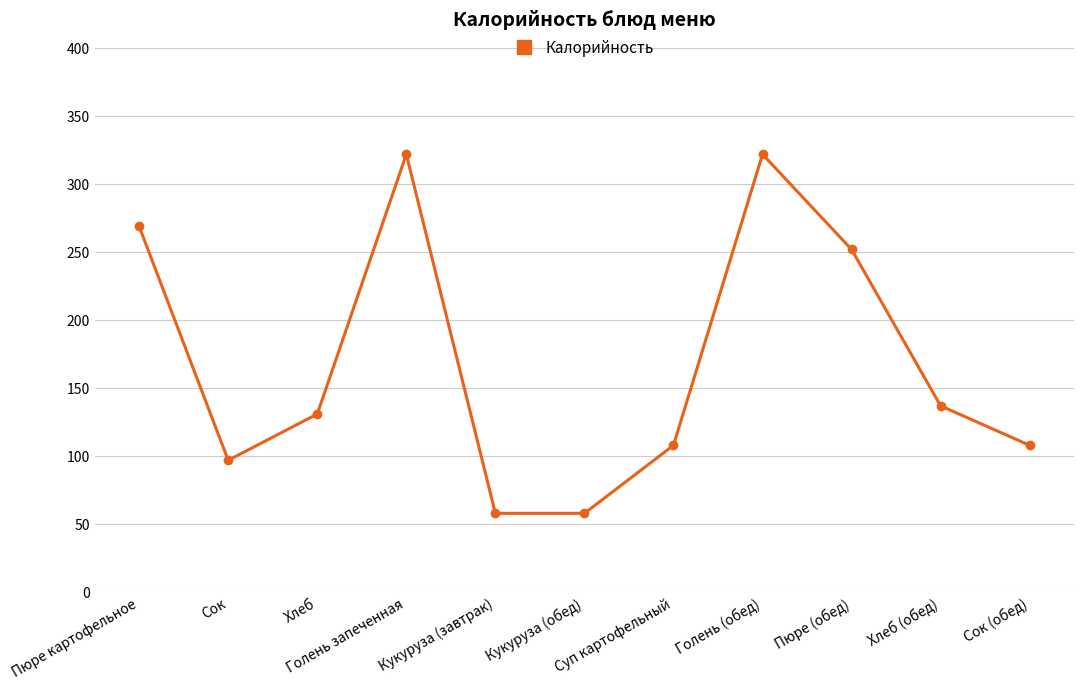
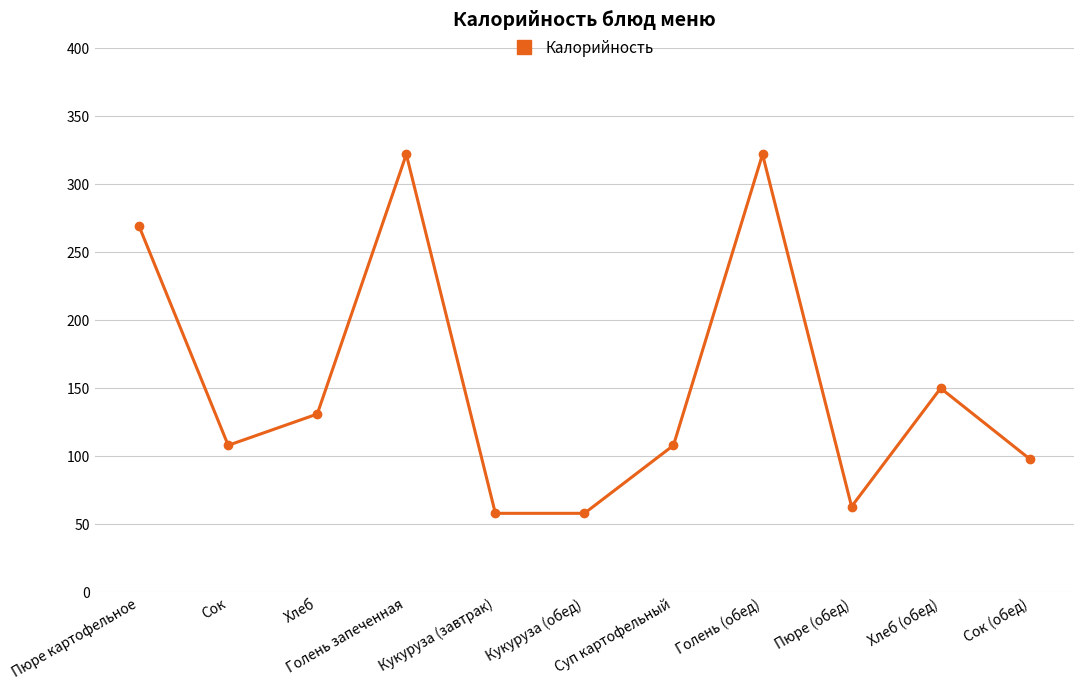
  {
    "Пюре картофельное": 269,
-   "Сок": 97,
+   "Сок": 108,
    "Хлеб": 131,
    "Голень запеченная": 322,
    "Кукуруза (завтрак)": 58,
    "Кукуруза (обед)": 58,
    "Суп картофельный": 108,
    "Голень (обед)": 322,
-   "Пюре (обед)": 252,
-   "Хлеб (обед)": 137,
-   "Сок (обед)": 108
+   "Пюре (обед)": 63,
+   "Хлеб (обед)": 150,
+   "Сок (обед)": 98
  }
